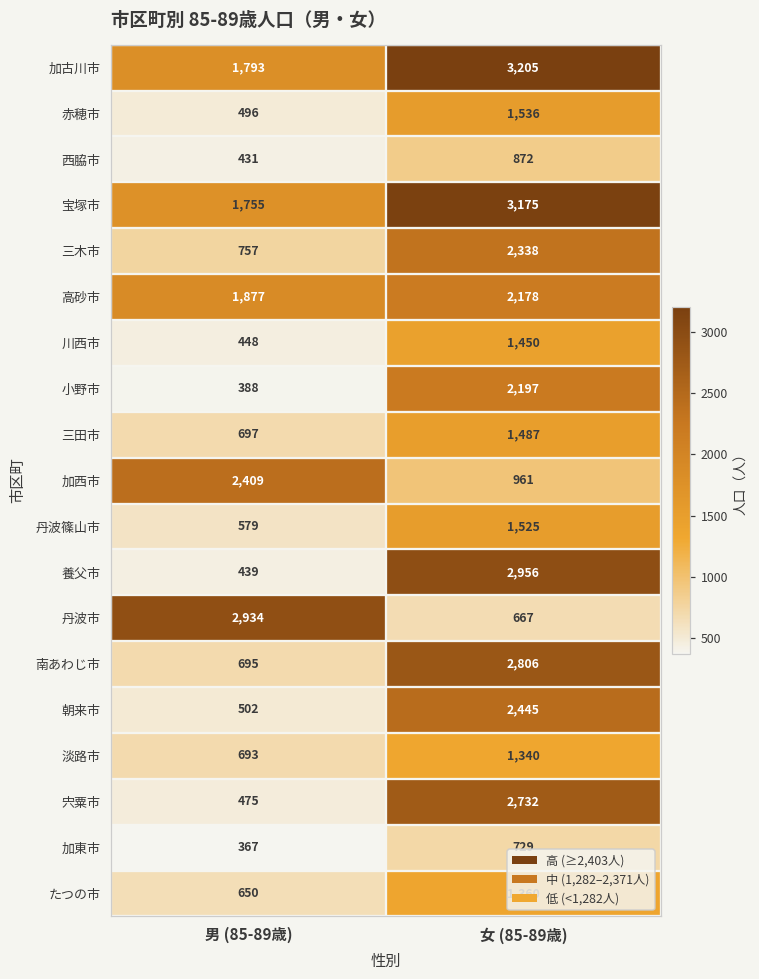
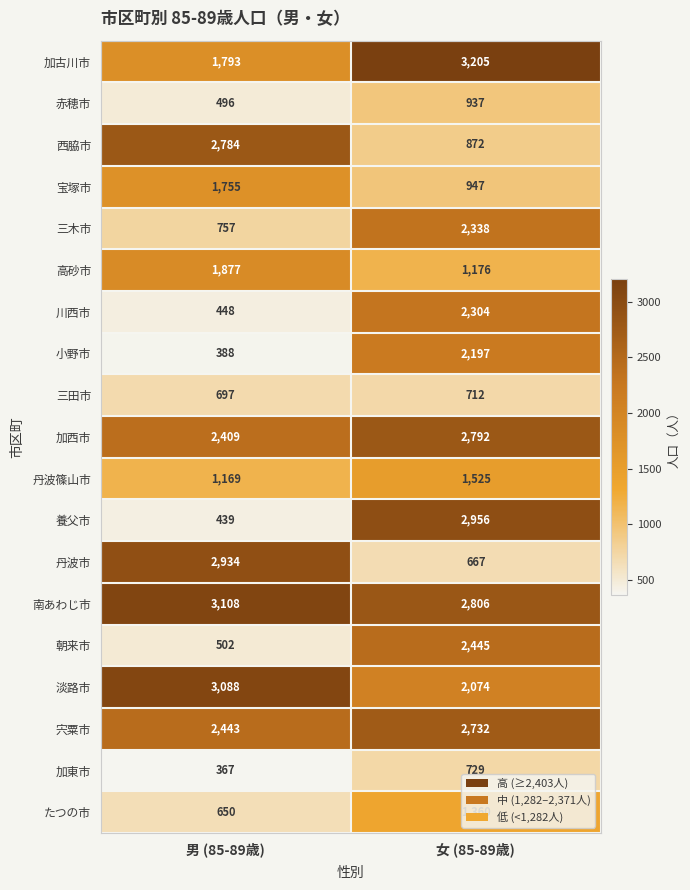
  {
    "加古川市": {
      "男 (85-89歳)": "1,793",
      "女 (85-89歳)": "3,205"
    },
    "赤穂市": {
      "男 (85-89歳)": "496",
-     "女 (85-89歳)": "1,536"
+     "女 (85-89歳)": "937"
    },
    "西脇市": {
-     "男 (85-89歳)": "431",
+     "男 (85-89歳)": "2,784",
      "女 (85-89歳)": "872"
    },
    "宝塚市": {
      "男 (85-89歳)": "1,755",
-     "女 (85-89歳)": "3,175"
+     "女 (85-89歳)": "947"
    },
    "三木市": {
      "男 (85-89歳)": "757",
      "女 (85-89歳)": "2,338"
    },
    "高砂市": {
      "男 (85-89歳)": "1,877",
-     "女 (85-89歳)": "2,178"
+     "女 (85-89歳)": "1,176"
    },
    "川西市": {
      "男 (85-89歳)": "448",
-     "女 (85-89歳)": "1,450"
+     "女 (85-89歳)": "2,304"
    },
    "小野市": {
      "男 (85-89歳)": "388",
      "女 (85-89歳)": "2,197"
    },
    "三田市": {
      "男 (85-89歳)": "697",
-     "女 (85-89歳)": "1,487"
+     "女 (85-89歳)": "712"
    },
    "加西市": {
      "男 (85-89歳)": "2,409",
-     "女 (85-89歳)": "961"
+     "女 (85-89歳)": "2,792"
    },
    "丹波篠山市": {
-     "男 (85-89歳)": "579",
+     "男 (85-89歳)": "1,169",
      "女 (85-89歳)": "1,525"
    },
    "養父市": {
      "男 (85-89歳)": "439",
      "女 (85-89歳)": "2,956"
    },
    "丹波市": {
      "男 (85-89歳)": "2,934",
      "女 (85-89歳)": "667"
    },
    "南あわじ市": {
-     "男 (85-89歳)": "695",
+     "男 (85-89歳)": "3,108",
      "女 (85-89歳)": "2,806"
    },
    "朝来市": {
      "男 (85-89歳)": "502",
      "女 (85-89歳)": "2,445"
    },
    "淡路市": {
-     "男 (85-89歳)": "693",
-     "女 (85-89歳)": "1,340"
+     "男 (85-89歳)": "3,088",
+     "女 (85-89歳)": "2,074"
    },
    "宍粟市": {
-     "男 (85-89歳)": "475",
+     "男 (85-89歳)": "2,443",
      "女 (85-89歳)": "2,732"
    },
    "加東市": {
      "男 (85-89歳)": "367"
    },
    "たつの市": {
      "男 (85-89歳)": "650"
    }
  }
